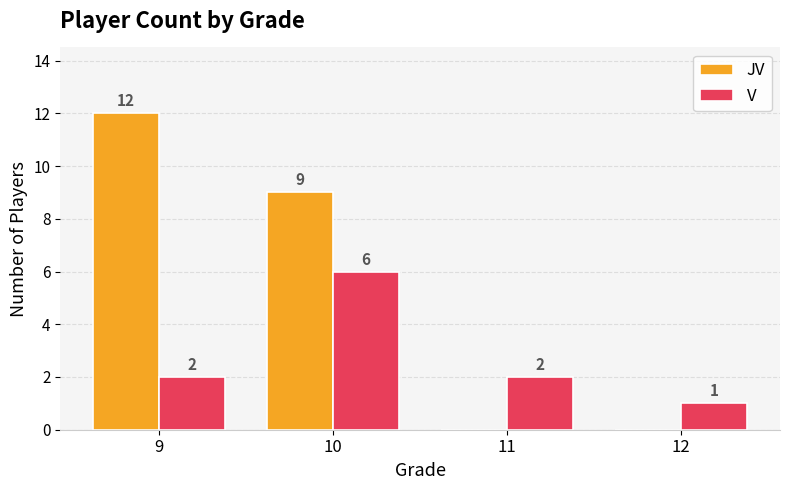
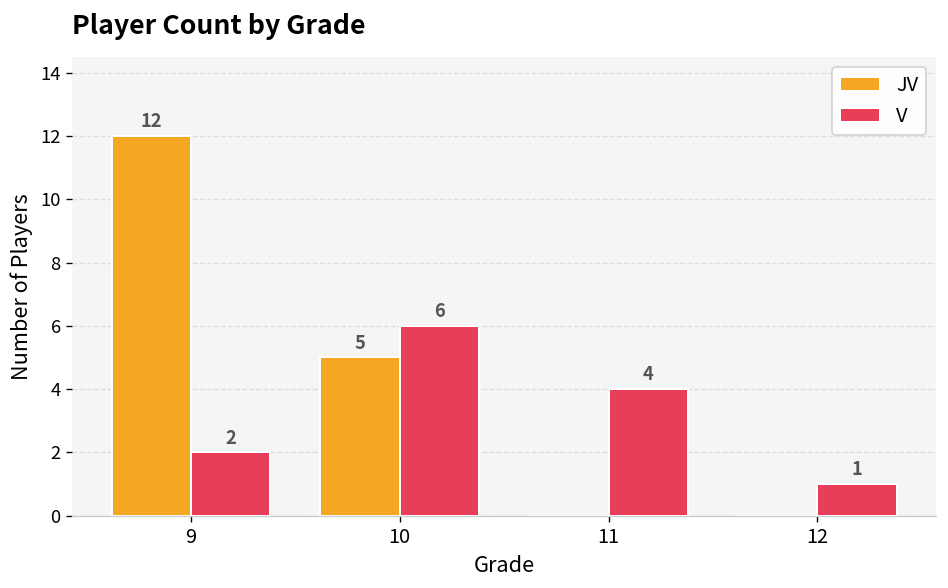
  {
    "JV": {
      "9": 12,
-     "10": 9
+     "10": 5
    },
    "V": {
      "9": 2,
      "10": 6,
-     "11": 2,
+     "11": 4,
      "12": 1
    }
  }
